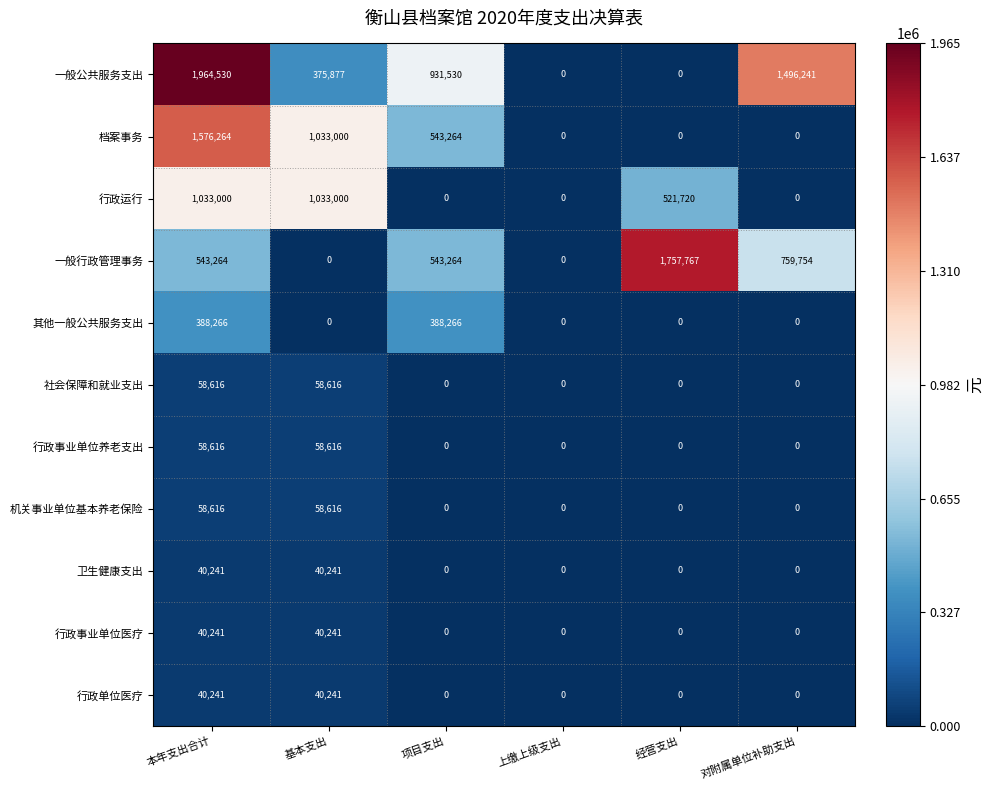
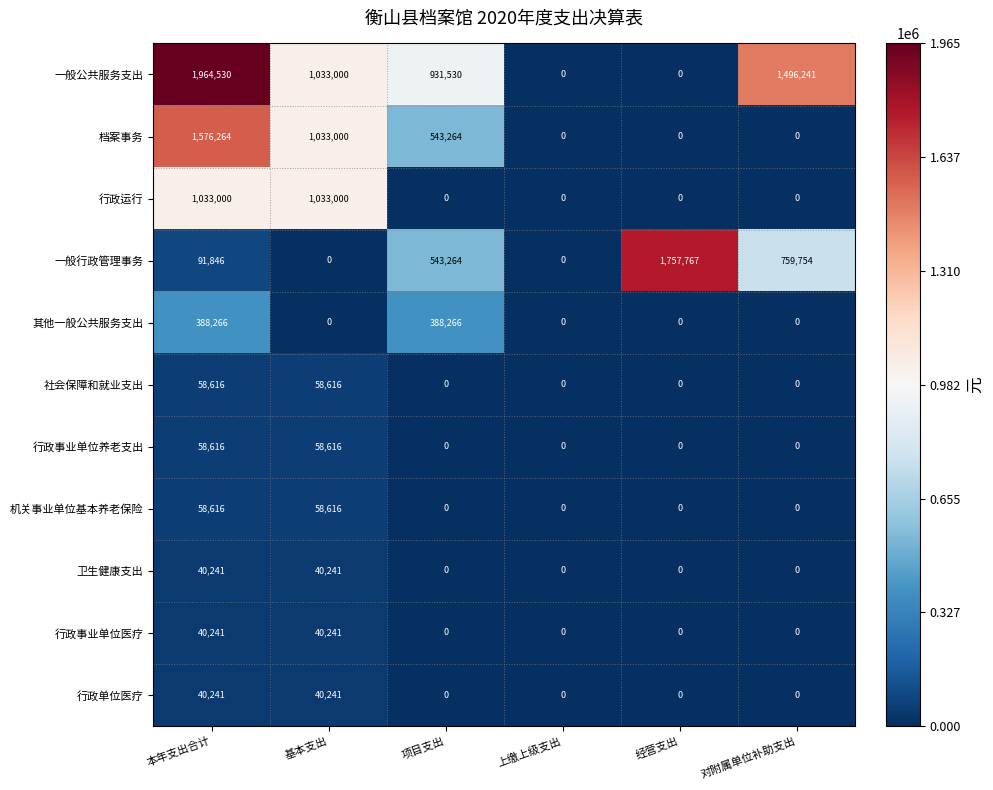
  {
    "一般公共服务支出": {
      "本年支出合计": "1,964,530",
-     "基本支出": "375,877",
+     "基本支出": "1,033,000",
      "项目支出": "931,530",
      "上缴上级支出": "0",
      "经营支出": "0",
      "对附属单位补助支出": "1,496,241"
    },
    "档案事务": {
      "本年支出合计": "1,576,264",
      "基本支出": "1,033,000",
      "项目支出": "543,264",
      "上缴上级支出": "0",
      "经营支出": "0",
      "对附属单位补助支出": "0"
    },
    "行政运行": {
      "本年支出合计": "1,033,000",
      "基本支出": "1,033,000",
      "项目支出": "0",
      "上缴上级支出": "0",
-     "经营支出": "521,720",
+     "经营支出": "0",
      "对附属单位补助支出": "0"
    },
    "一般行政管理事务": {
-     "本年支出合计": "543,264",
+     "本年支出合计": "91,846",
      "基本支出": "0",
      "项目支出": "543,264",
      "上缴上级支出": "0",
      "经营支出": "1,757,767",
      "对附属单位补助支出": "759,754"
    },
    "其他一般公共服务支出": {
      "本年支出合计": "388,266",
      "基本支出": "0",
      "项目支出": "388,266",
      "上缴上级支出": "0",
      "经营支出": "0",
      "对附属单位补助支出": "0"
    },
    "社会保障和就业支出": {
      "本年支出合计": "58,616",
      "基本支出": "58,616",
      "项目支出": "0",
      "上缴上级支出": "0",
      "经营支出": "0",
      "对附属单位补助支出": "0"
    },
    "行政事业单位养老支出": {
      "本年支出合计": "58,616",
      "基本支出": "58,616",
      "项目支出": "0",
      "上缴上级支出": "0",
      "经营支出": "0",
      "对附属单位补助支出": "0"
    },
    "机关事业单位基本养老保险": {
      "本年支出合计": "58,616",
      "基本支出": "58,616",
      "项目支出": "0",
      "上缴上级支出": "0",
      "经营支出": "0",
      "对附属单位补助支出": "0"
    },
    "卫生健康支出": {
      "本年支出合计": "40,241",
      "基本支出": "40,241",
      "项目支出": "0",
      "上缴上级支出": "0",
      "经营支出": "0",
      "对附属单位补助支出": "0"
    },
    "行政事业单位医疗": {
      "本年支出合计": "40,241",
      "基本支出": "40,241",
      "项目支出": "0",
      "上缴上级支出": "0",
      "经营支出": "0",
      "对附属单位补助支出": "0"
    },
    "行政单位医疗": {
      "本年支出合计": "40,241",
      "基本支出": "40,241",
      "项目支出": "0",
      "上缴上级支出": "0",
      "经营支出": "0",
      "对附属单位补助支出": "0"
    }
  }
